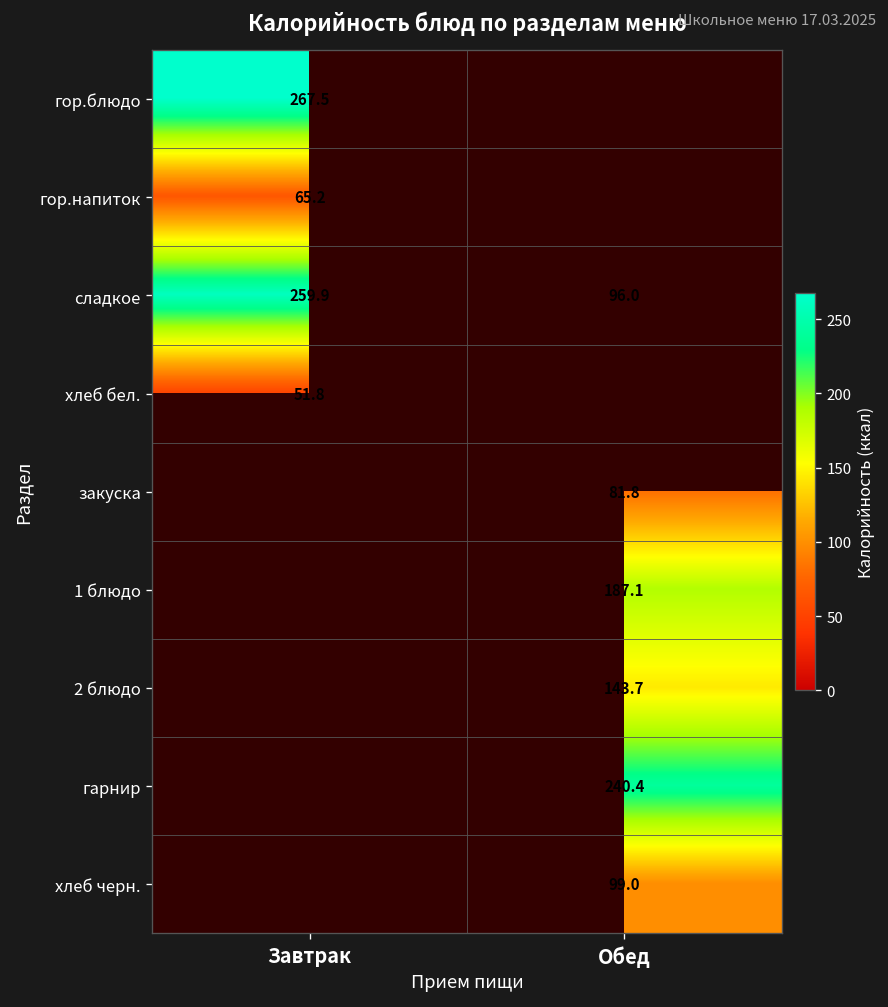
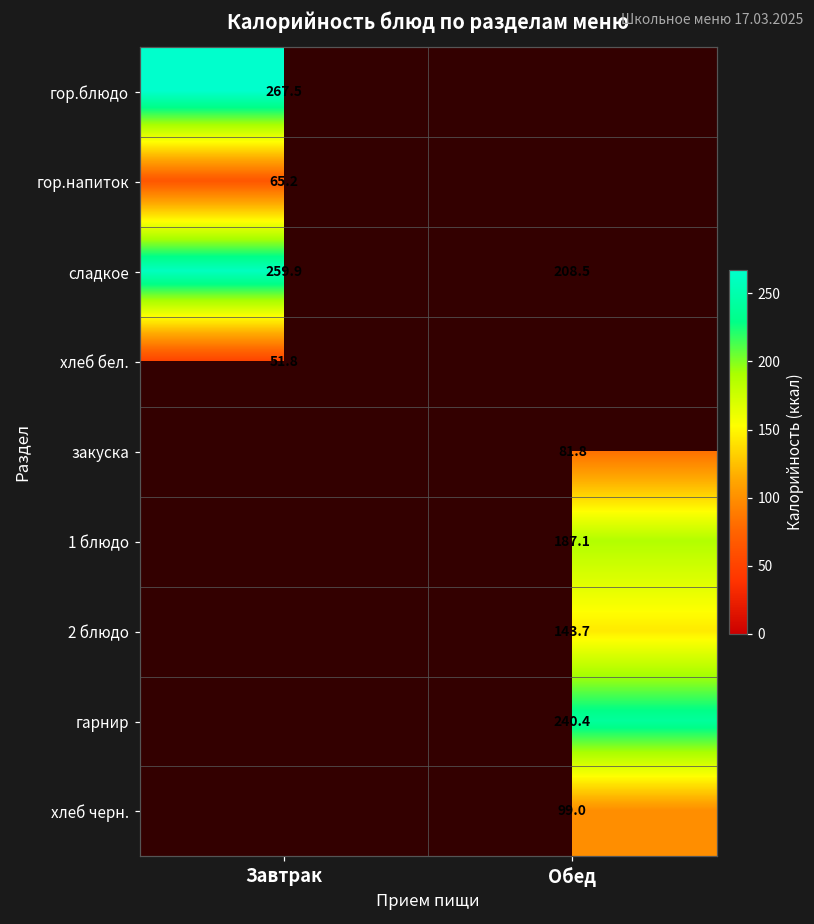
  {
    "гор.блюдо": {
      "Завтрак": 267.5
    },
    "гор.напиток": {
      "Завтрак": 65.2
    },
    "сладкое": {
      "Завтрак": 259.9,
-     "Обед": 96.0
+     "Обед": 208.5
    },
    "хлеб бел.": {
      "Завтрак": 51.8
    },
    "закуска": {
      "Обед": 81.8
    },
    "1 блюдо": {
      "Обед": 187.1
    },
    "2 блюдо": {
      "Обед": 143.7
    },
    "гарнир": {
      "Обед": 240.4
    },
    "хлеб черн.": {
      "Обед": 99.0
    }
  }
